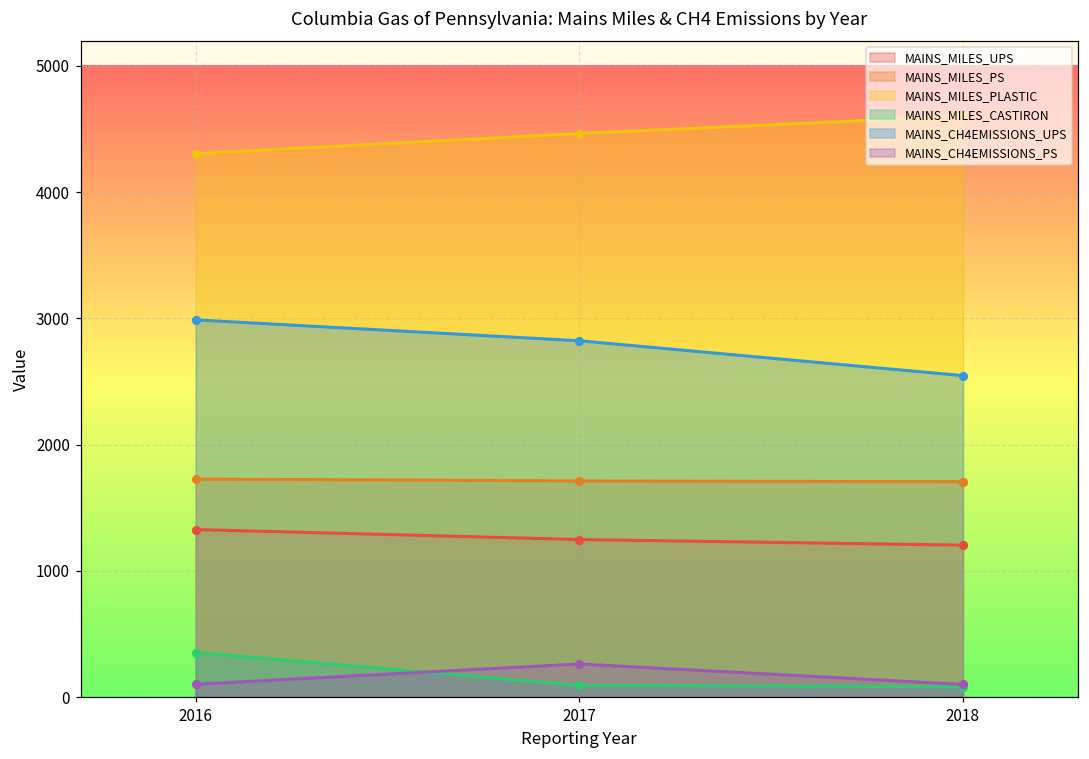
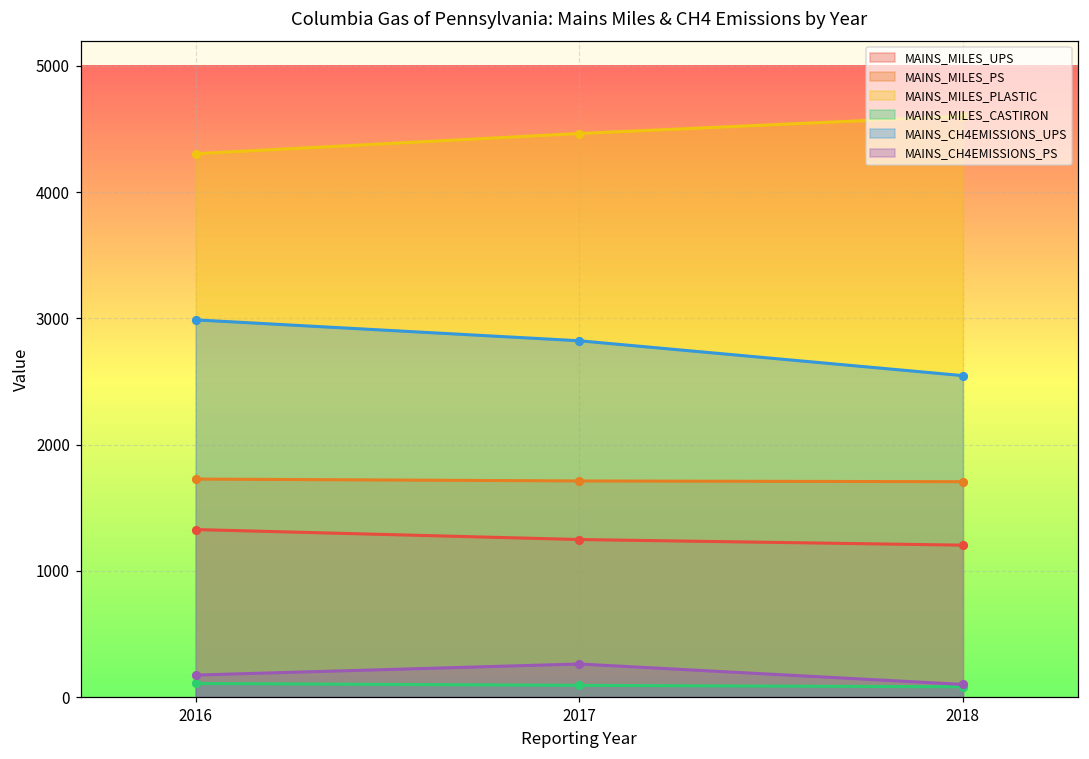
  {
    "MAINS_MILES_CASTIRON": {
-     "2016": 350,
+     "2016": 110,
      "2017": 90
    },
    "MAINS_CH4EMISSIONS_UPS": {
      "2016": 2990,
      "2017": 2820,
      "2018": 2550
    },
    "MAINS_CH4EMISSIONS_PS": {
-     "2016": 100,
+     "2016": 170,
      "2017": 260
    }
  }
